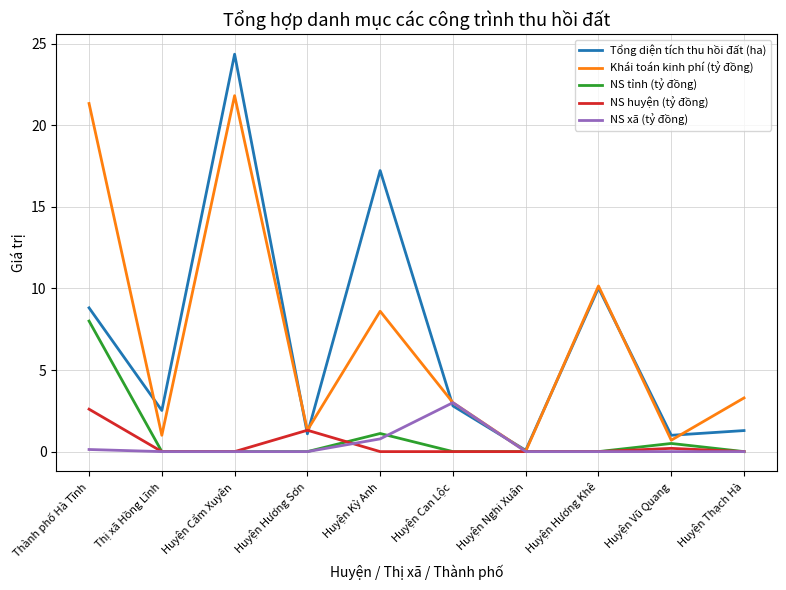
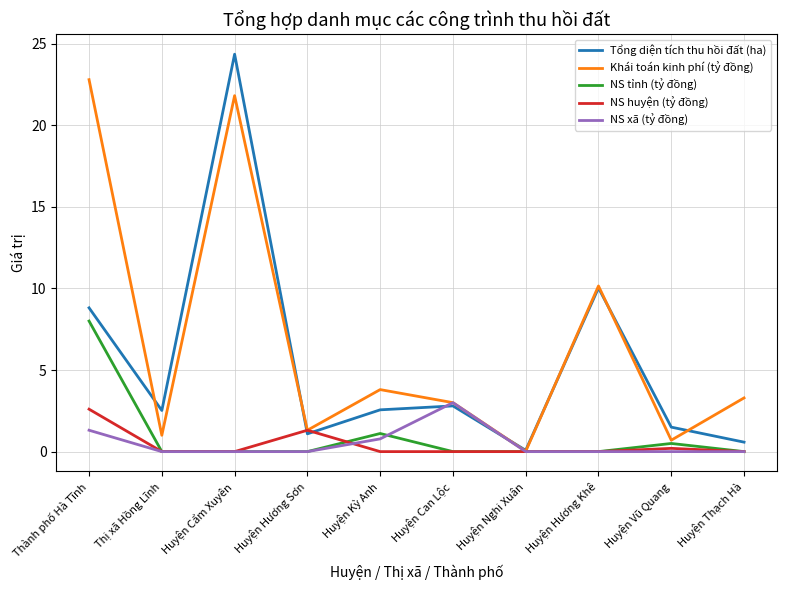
  {
    "Tổng diện tích thu hồi đất (ha)": {
      "Thành phố Hà Tĩnh": 8.8,
      "Thị xã Hồng Lĩnh": 2.5,
      "Huyện Cẩm Xuyên": 24.4,
      "Huyện Hương Sơn": 1.1,
-     "Huyện Kỳ Anh": 17.2,
+     "Huyện Kỳ Anh": 2.6,
      "Huyện Can Lộc": 2.8,
-     "Huyện Vũ Quang": 1.0,
-     "Huyện Thạch Hà": 1.3
+     "Huyện Vũ Quang": 1.5,
+     "Huyện Thạch Hà": 0.6
    },
    "Khái toán kinh phí (tỷ đồng)": {
-     "Thành phố Hà Tĩnh": 21.3,
+     "Thành phố Hà Tĩnh": 22.8,
      "Thị xã Hồng Lĩnh": 1.0,
      "Huyện Cẩm Xuyên": 21.8,
-     "Huyện Kỳ Anh": 8.6,
+     "Huyện Kỳ Anh": 3.8,
      "Huyện Vũ Quang": 0.7,
      "Huyện Thạch Hà": 3.3
    },
    "NS tỉnh (tỷ đồng)": {
      "Thành phố Hà Tĩnh": 8.0,
      "Huyện Kỳ Anh": 1.1,
      "Huyện Vũ Quang": 0.5
    },
    "NS huyện (tỷ đồng)": {
      "Thành phố Hà Tĩnh": 2.6,
      "Huyện Kỳ Anh": 0.0,
      "Huyện Vũ Quang": 0.2
    },
    "NS xã (tỷ đồng)": {
-     "Thành phố Hà Tĩnh": 0.1,
+     "Thành phố Hà Tĩnh": 1.3,
      "Huyện Kỳ Anh": 0.8,
      "Huyện Vũ Quang": 0.0
    }
  }
